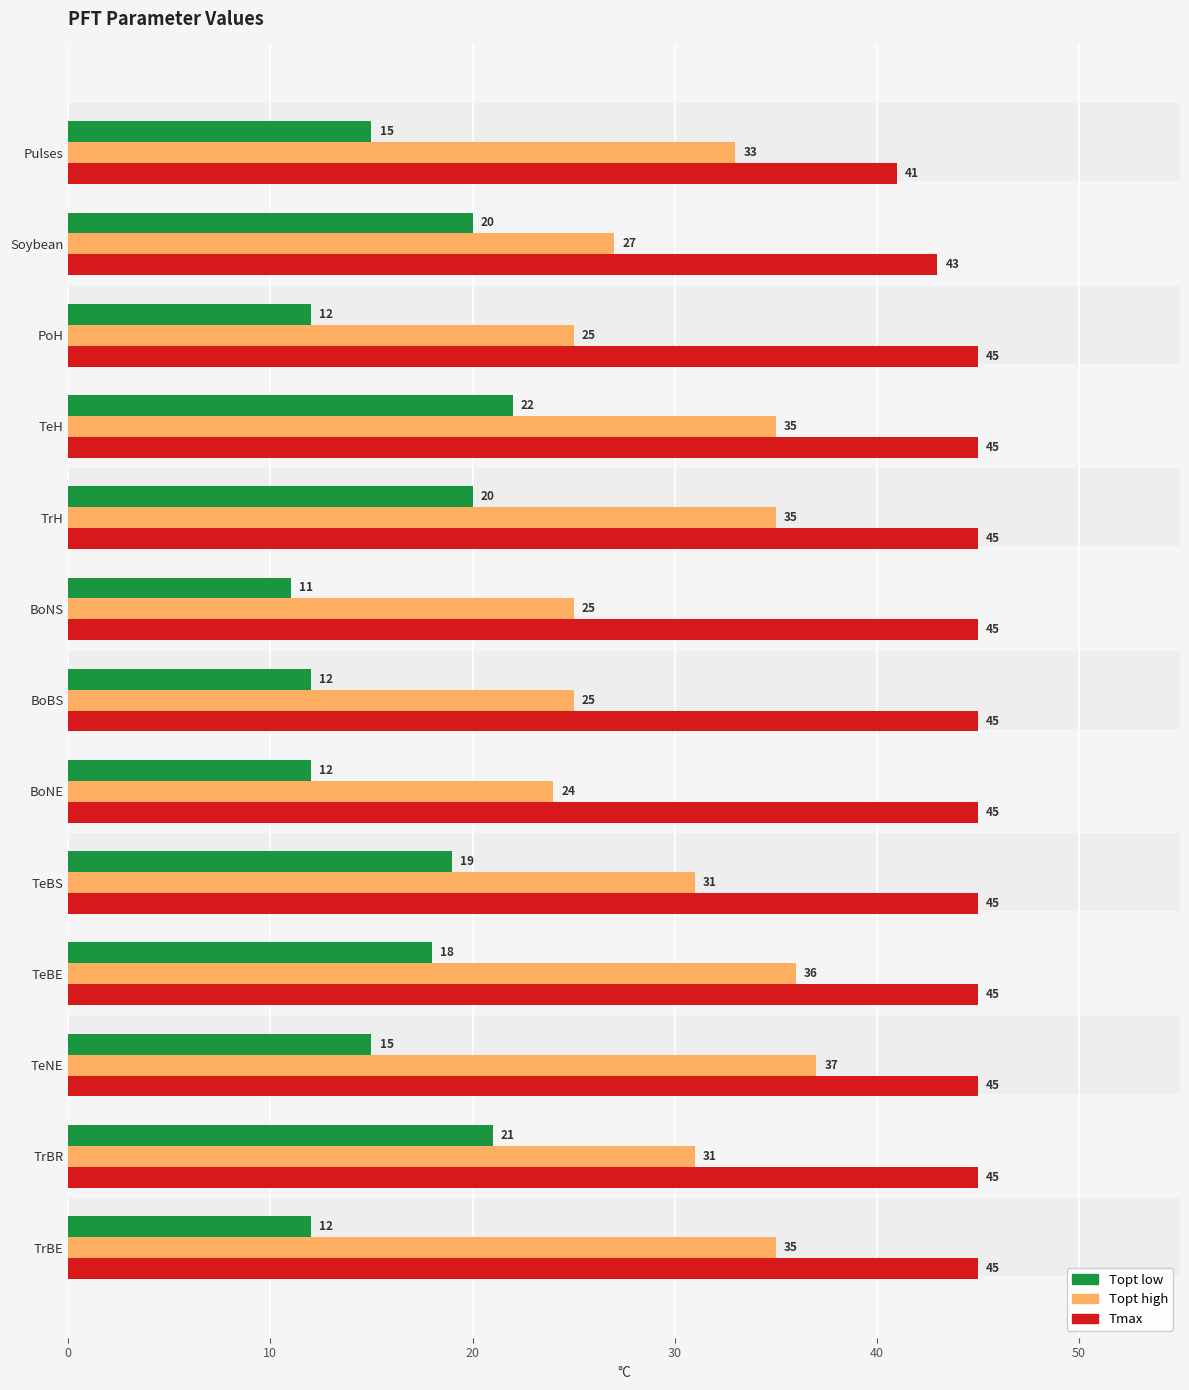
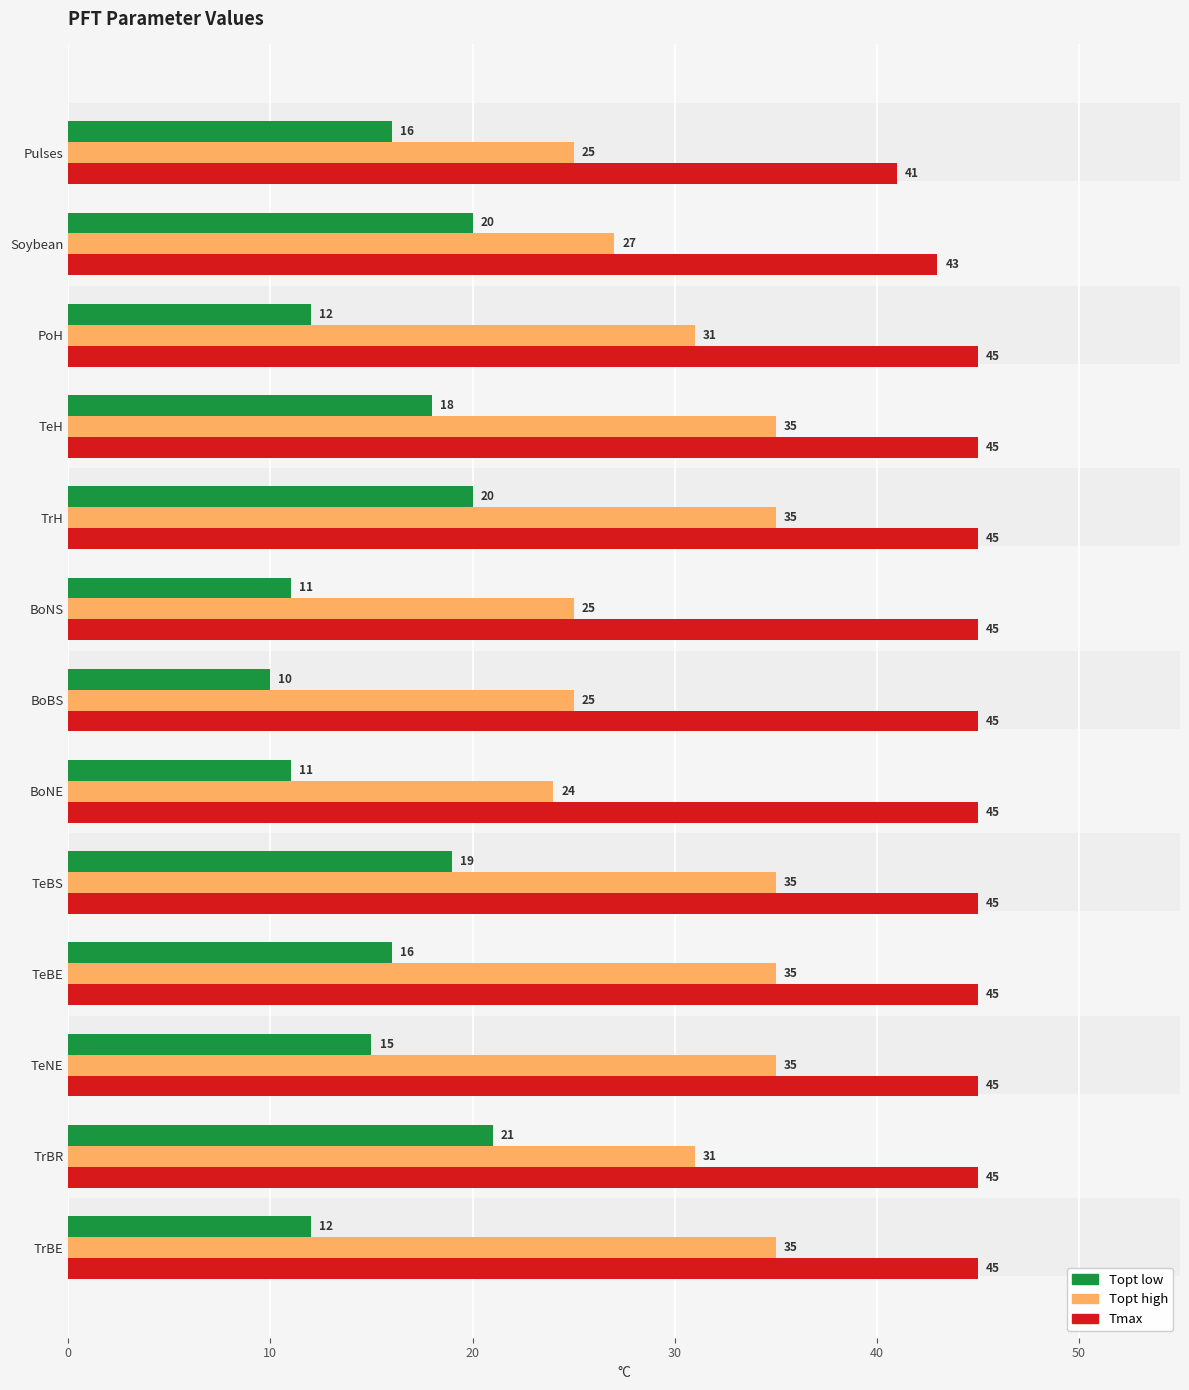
  {
    "Topt low": {
-     "Pulses": 15,
+     "Pulses": 16,
      "Soybean": 20,
      "PoH": 12,
-     "TeH": 22,
+     "TeH": 18,
      "TrH": 20,
      "BoNS": 11,
-     "BoBS": 12,
-     "BoNE": 12,
+     "BoBS": 10,
+     "BoNE": 11,
      "TeBS": 19,
-     "TeBE": 18,
+     "TeBE": 16,
      "TeNE": 15,
      "TrBR": 21,
      "TrBE": 12
    },
    "Topt high": {
-     "Pulses": 33,
+     "Pulses": 25,
      "Soybean": 27,
-     "PoH": 25,
+     "PoH": 31,
      "TeH": 35,
      "TrH": 35,
      "BoNS": 25,
      "BoBS": 25,
      "BoNE": 24,
-     "TeBS": 31,
-     "TeBE": 36,
-     "TeNE": 37,
+     "TeBS": 35,
+     "TeBE": 35,
+     "TeNE": 35,
      "TrBR": 31,
      "TrBE": 35
    },
    "Tmax": {
      "Pulses": 41,
      "Soybean": 43,
      "PoH": 45,
      "TeH": 45,
      "TrH": 45,
      "BoNS": 45,
      "BoBS": 45,
      "BoNE": 45,
      "TeBS": 45,
      "TeBE": 45,
      "TeNE": 45,
      "TrBR": 45,
      "TrBE": 45
    }
  }
